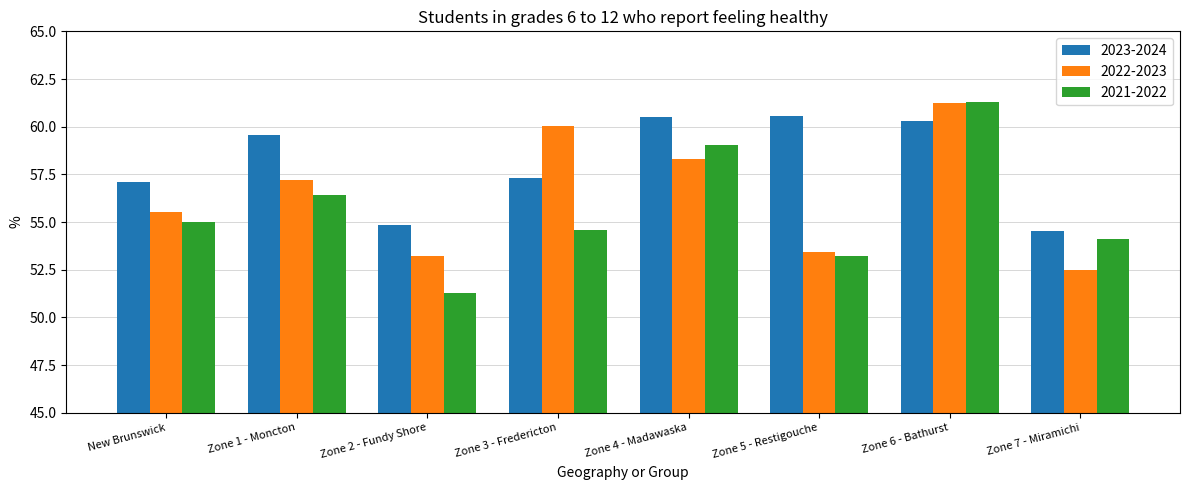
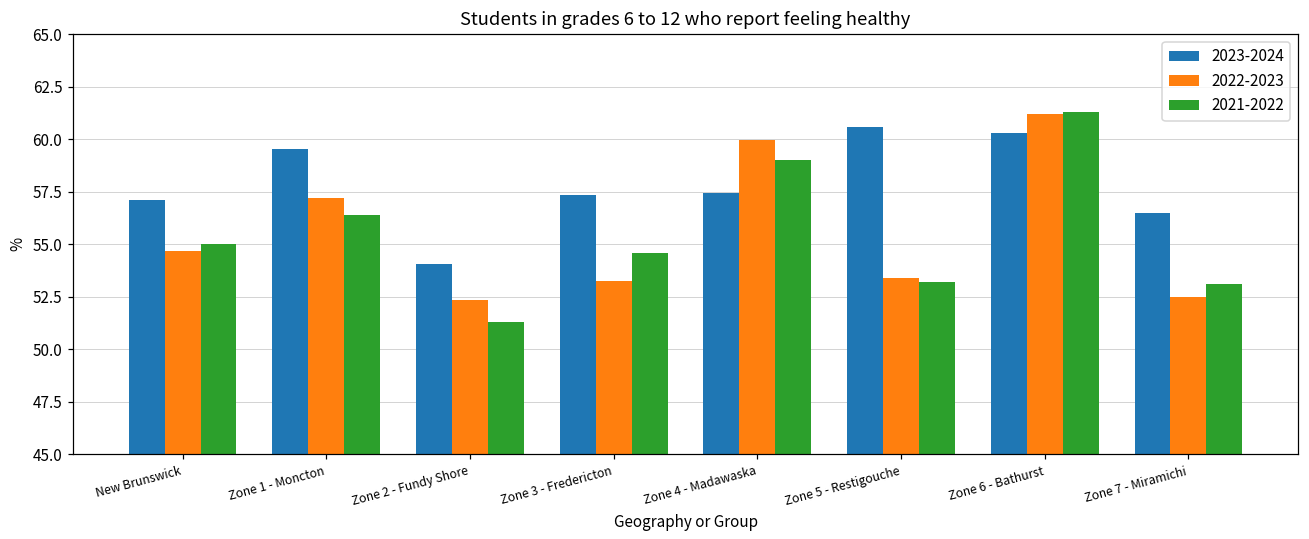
  {
    "2023-2024": {
      "New Brunswick": 57.1,
      "Zone 1 - Moncton": 59.5,
-     "Zone 2 - Fundy Shore": 54.8,
+     "Zone 2 - Fundy Shore": 54.0,
      "Zone 3 - Fredericton": 57.3,
-     "Zone 4 - Madawaska": 60.5,
+     "Zone 4 - Madawaska": 57.4,
      "Zone 5 - Restigouche": 60.6,
      "Zone 6 - Bathurst": 60.3,
-     "Zone 7 - Miramichi": 54.5
+     "Zone 7 - Miramichi": 56.5
    },
    "2022-2023": {
-     "New Brunswick": 55.5,
+     "New Brunswick": 54.7,
      "Zone 1 - Moncton": 57.2,
-     "Zone 2 - Fundy Shore": 53.2,
-     "Zone 3 - Fredericton": 60.1,
-     "Zone 4 - Madawaska": 58.3,
+     "Zone 2 - Fundy Shore": 52.4,
+     "Zone 3 - Fredericton": 53.2,
+     "Zone 4 - Madawaska": 60.0,
      "Zone 5 - Restigouche": 53.4,
      "Zone 6 - Bathurst": 61.2,
      "Zone 7 - Miramichi": 52.5
    },
    "2021-2022": {
      "New Brunswick": 55.0,
      "Zone 1 - Moncton": 56.4,
      "Zone 2 - Fundy Shore": 51.3,
      "Zone 3 - Fredericton": 54.6,
      "Zone 4 - Madawaska": 59.0,
      "Zone 5 - Restigouche": 53.2,
      "Zone 6 - Bathurst": 61.3,
-     "Zone 7 - Miramichi": 54.1
+     "Zone 7 - Miramichi": 53.1
    }
  }
